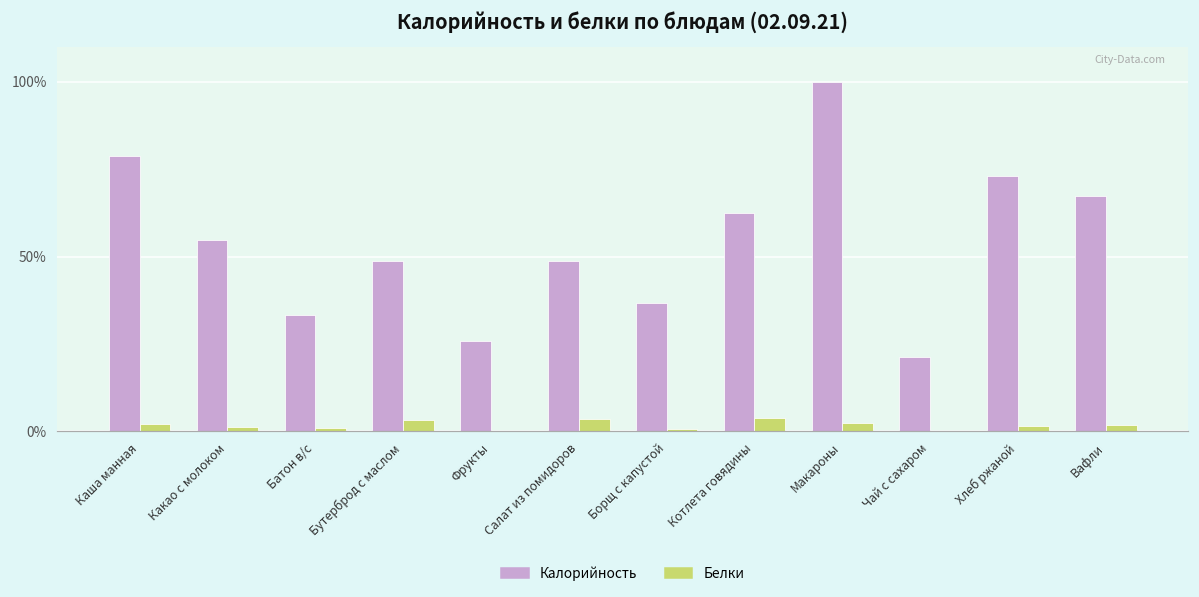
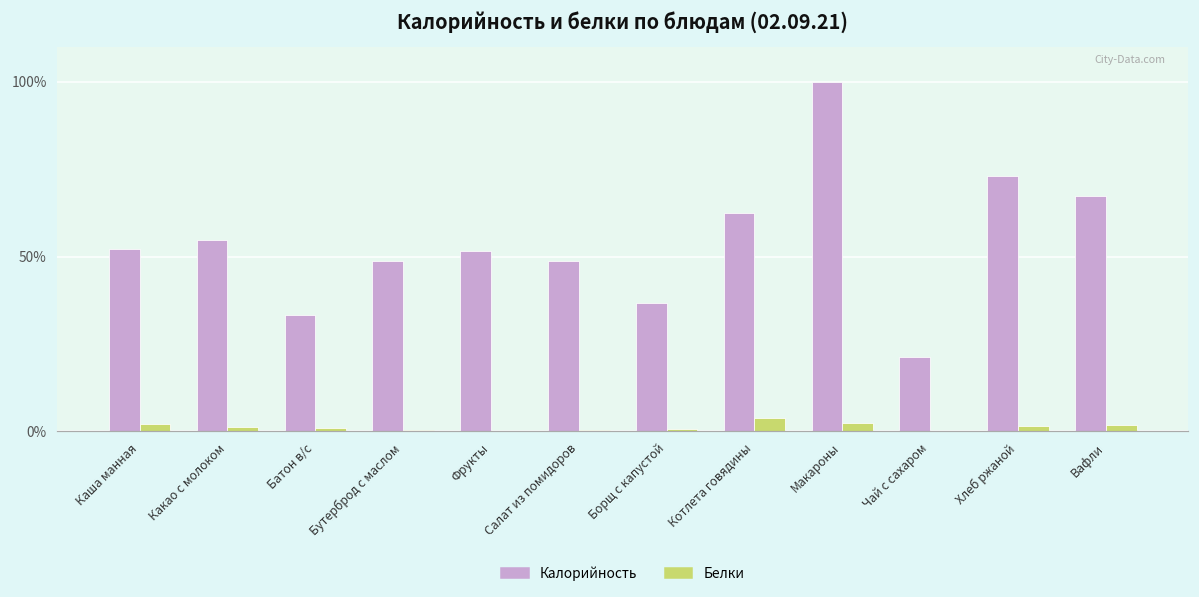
  {
    "Калорийность": {
-     "Каша манная": "79%",
+     "Каша манная": "52%",
      "Какао с молоком": "55%",
      "Батон в/с": "33%",
      "Бутерброд с маслом": "49%",
-     "Фрукты": "26%",
+     "Фрукты": "52%",
      "Салат из помидоров": "49%",
      "Борщ с капустой": "37%",
      "Котлета говядины": "63%",
      "Макароны": "100%",
      "Чай с сахаром": "21%",
      "Хлеб ржаной": "73%",
      "Вафли": "67%"
    },
    "Белки": {
      "Каша манная": "2%",
      "Какао с молоком": "1%",
      "Батон в/с": "1%",
-     "Бутерброд с маслом": "3%",
-     "Салат из помидоров": "4%",
+     "Бутерброд с маслом": "0%",
+     "Салат из помидоров": "0%",
      "Котлета говядины": "4%",
      "Макароны": "2%",
      "Чай с сахаром": "0%",
      "Хлеб ржаной": "2%",
      "Вафли": "2%"
    }
  }
